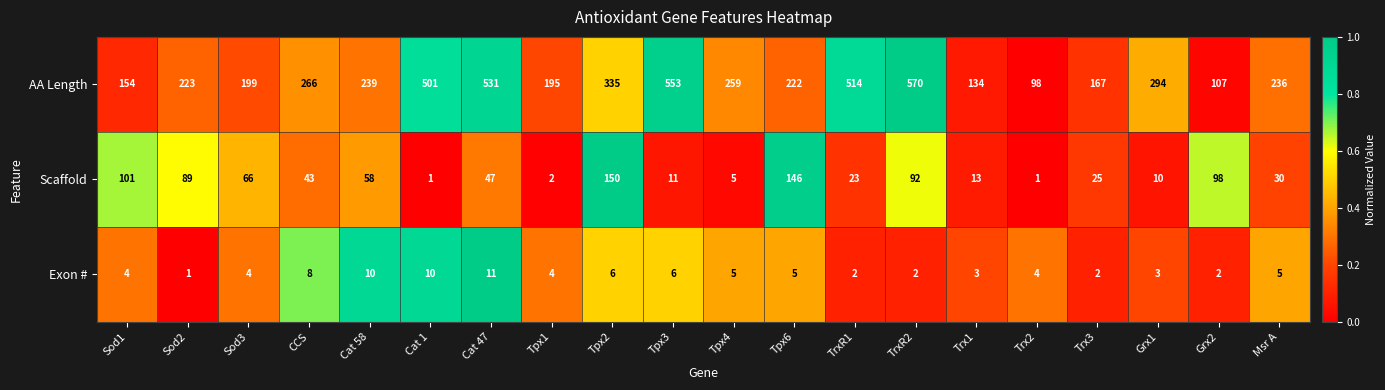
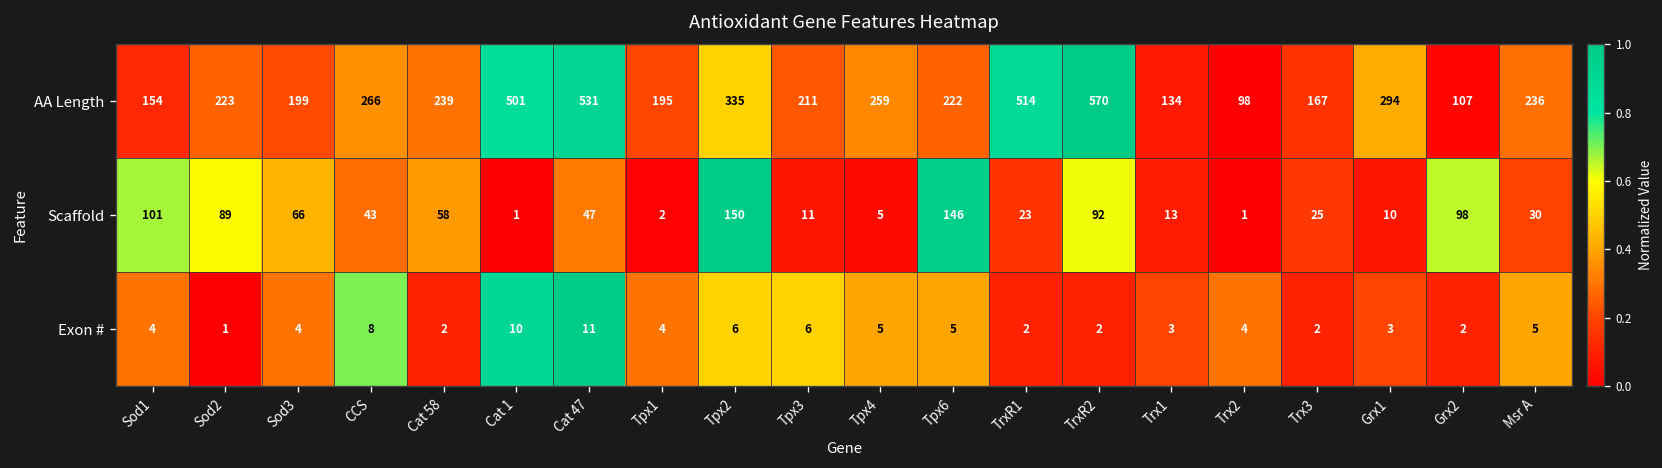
  {
    "AA Length": {
      "Sod1": 154,
      "Sod2": 223,
      "Sod3": 199,
      "CCS": 266,
      "Cat 58": 239,
      "Cat 1": 501,
      "Cat 47": 531,
      "Tpx1": 195,
      "Tpx2": 335,
-     "Tpx3": 553,
+     "Tpx3": 211,
      "Tpx4": 259,
      "Tpx6": 222,
      "TrxR1": 514,
      "TrxR2": 570,
      "Trx1": 134,
      "Trx2": 98,
      "Trx3": 167,
      "Grx1": 294,
      "Grx2": 107,
      "Msr A": 236
    },
    "Scaffold": {
      "Sod1": 101,
      "Sod2": 89,
      "Sod3": 66,
      "CCS": 43,
      "Cat 58": 58,
      "Cat 1": 1,
      "Cat 47": 47,
      "Tpx1": 2,
      "Tpx2": 150,
      "Tpx3": 11,
      "Tpx4": 5,
      "Tpx6": 146,
      "TrxR1": 23,
      "TrxR2": 92,
      "Trx1": 13,
      "Trx2": 1,
      "Trx3": 25,
      "Grx1": 10,
      "Grx2": 98,
      "Msr A": 30
    },
    "Exon #": {
      "Sod1": 4,
      "Sod2": 1,
      "Sod3": 4,
      "CCS": 8,
-     "Cat 58": 10,
+     "Cat 58": 2,
      "Cat 1": 10,
      "Cat 47": 11,
      "Tpx1": 4,
      "Tpx2": 6,
      "Tpx3": 6,
      "Tpx4": 5,
      "Tpx6": 5,
      "TrxR1": 2,
      "TrxR2": 2,
      "Trx1": 3,
      "Trx2": 4,
      "Trx3": 2,
      "Grx1": 3,
      "Grx2": 2,
      "Msr A": 5
    }
  }
